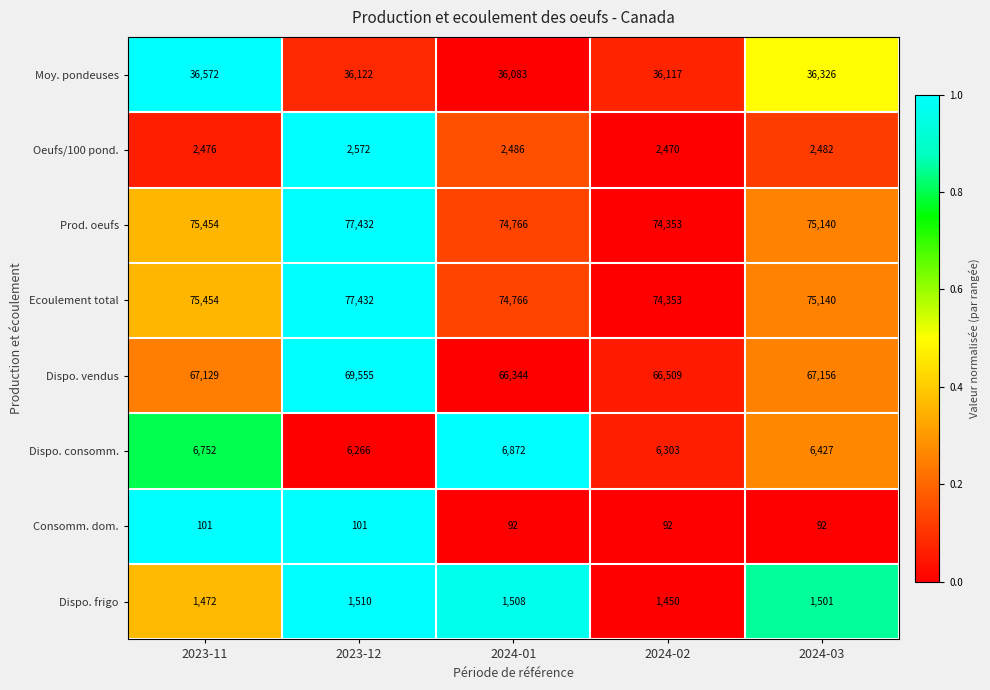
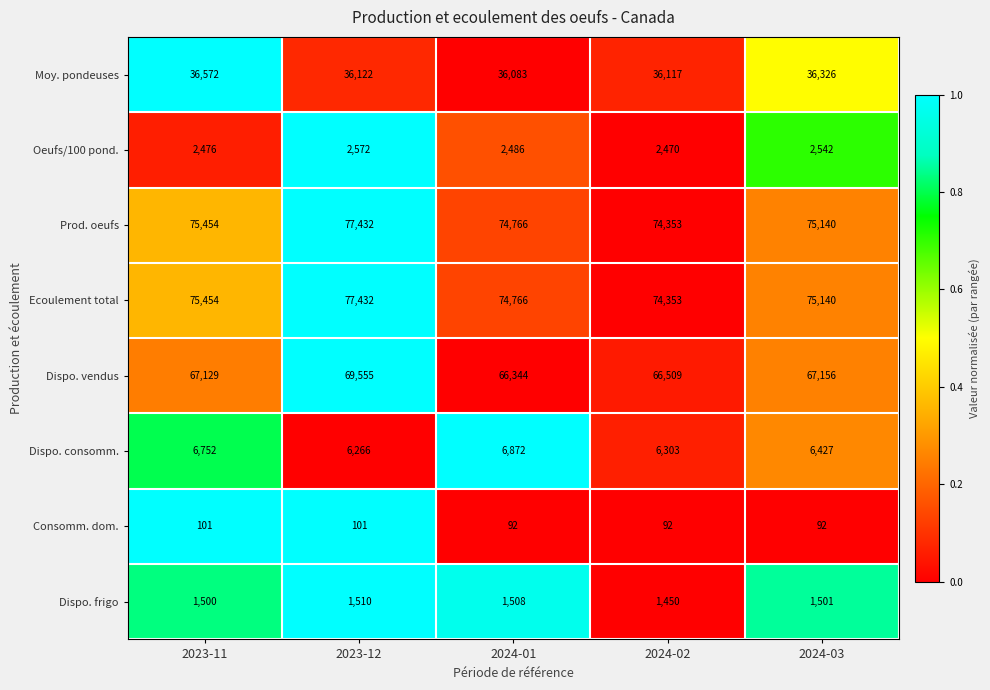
  {
    "Moy. pondeuses": {
      "2023-11": "36,572",
      "2023-12": "36,122",
      "2024-01": "36,083",
      "2024-02": "36,117",
      "2024-03": "36,326"
    },
    "Oeufs/100 pond.": {
      "2023-11": "2,476",
      "2023-12": "2,572",
      "2024-01": "2,486",
      "2024-02": "2,470",
-     "2024-03": "2,482"
+     "2024-03": "2,542"
    },
    "Prod. oeufs": {
      "2023-11": "75,454",
      "2023-12": "77,432",
      "2024-01": "74,766",
      "2024-02": "74,353",
      "2024-03": "75,140"
    },
    "Ecoulement total": {
      "2023-11": "75,454",
      "2023-12": "77,432",
      "2024-01": "74,766",
      "2024-02": "74,353",
      "2024-03": "75,140"
    },
    "Dispo. vendus": {
      "2023-11": "67,129",
      "2023-12": "69,555",
      "2024-01": "66,344",
      "2024-02": "66,509",
      "2024-03": "67,156"
    },
    "Dispo. consomm.": {
      "2023-11": "6,752",
      "2023-12": "6,266",
      "2024-01": "6,872",
      "2024-02": "6,303",
      "2024-03": "6,427"
    },
    "Consomm. dom.": {
      "2023-11": "101",
      "2023-12": "101",
      "2024-01": "92",
      "2024-02": "92",
      "2024-03": "92"
    },
    "Dispo. frigo": {
-     "2023-11": "1,472",
+     "2023-11": "1,500",
      "2023-12": "1,510",
      "2024-01": "1,508",
      "2024-02": "1,450",
      "2024-03": "1,501"
    }
  }
